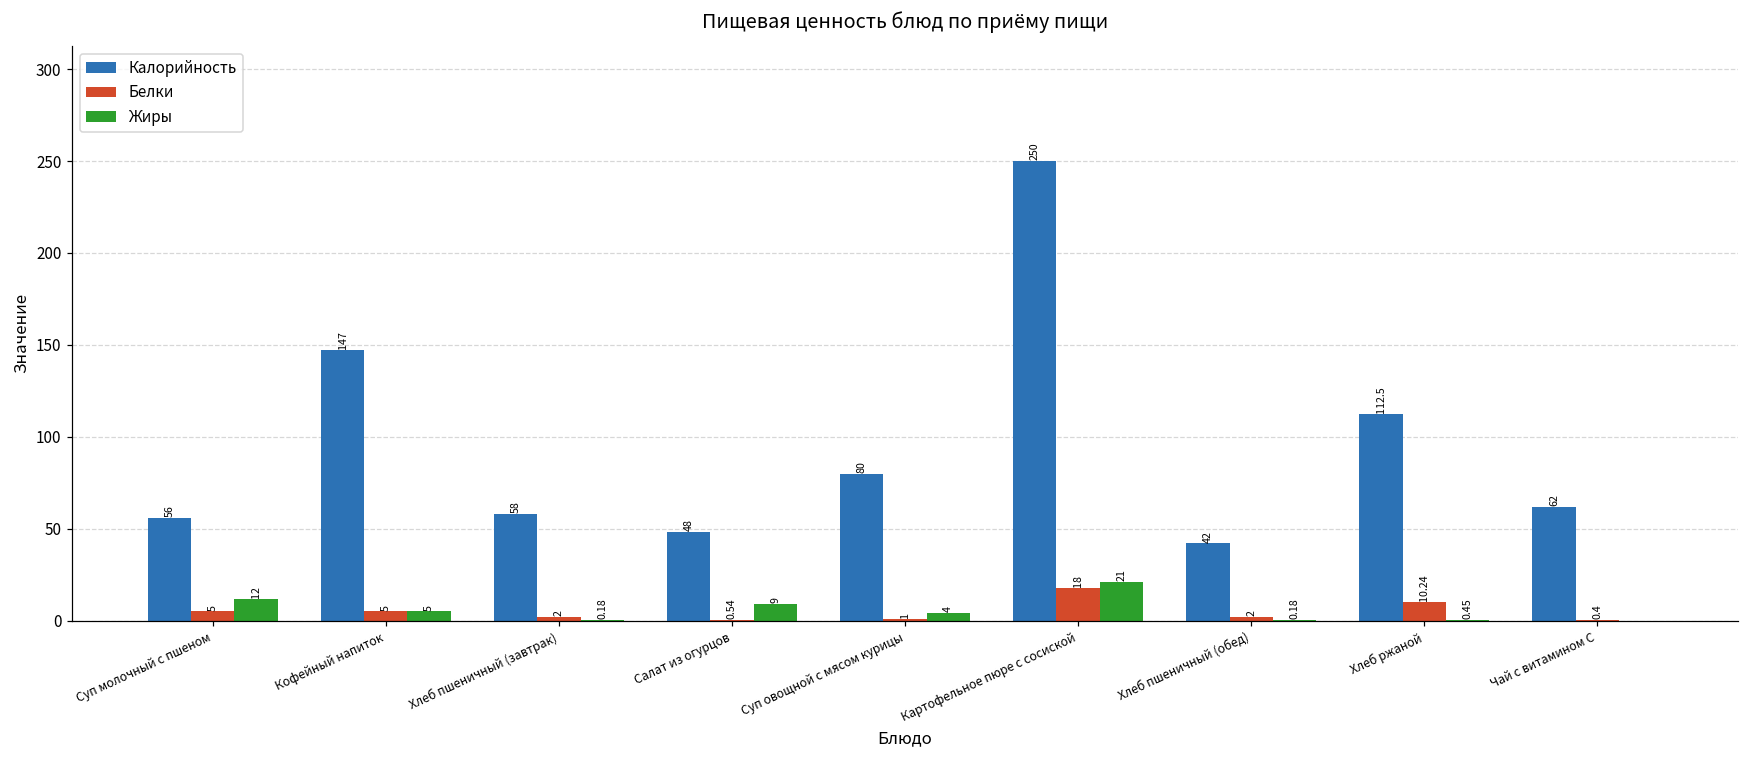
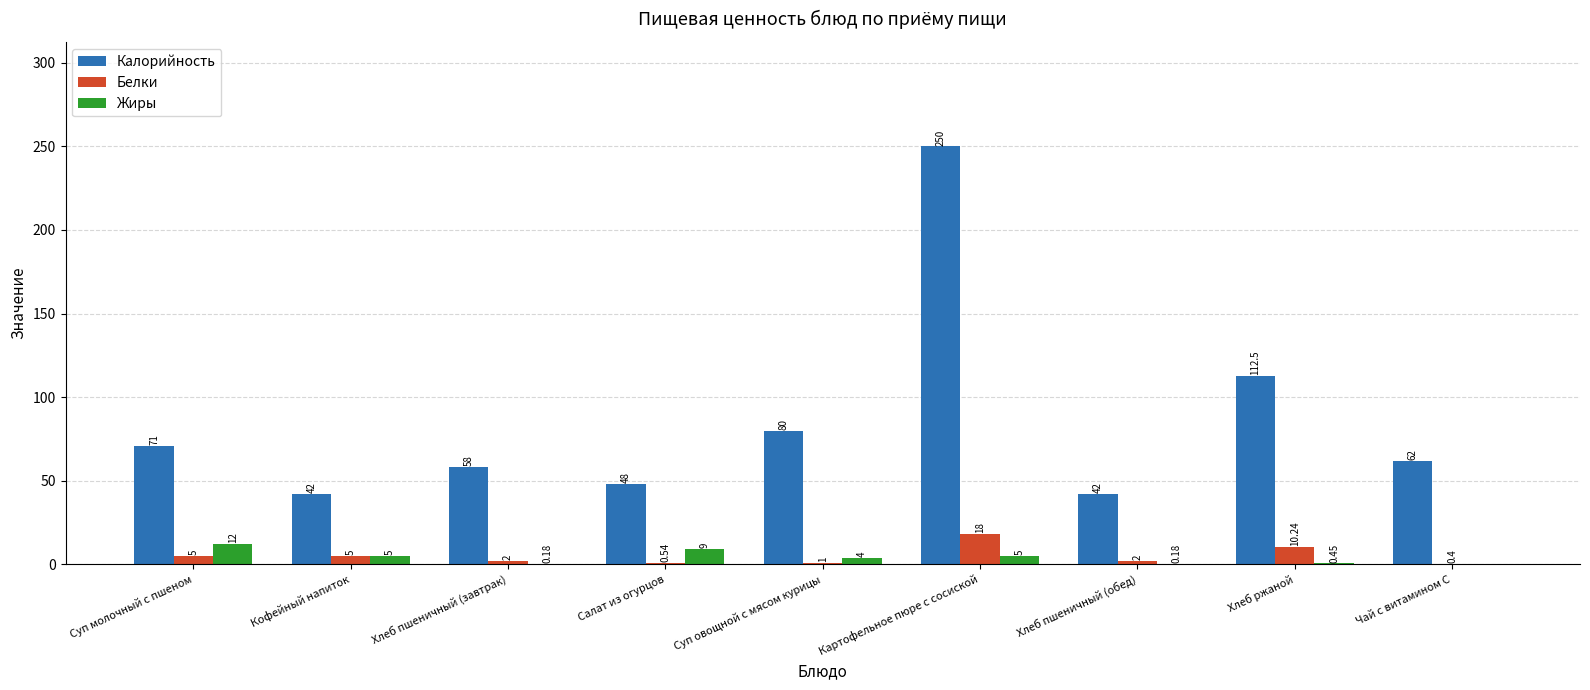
  {
    "Калорийность": {
-     "Суп молочный с пшеном": 56,
-     "Кофейный напиток": 147,
+     "Суп молочный с пшеном": 71,
+     "Кофейный напиток": 42,
      "Хлеб пшеничный (завтрак)": 58,
      "Салат из огурцов": 48,
      "Суп овощной с мясом курицы": 80,
      "Картофельное пюре с сосиской": 250,
      "Хлеб пшеничный (обед)": 42,
      "Хлеб ржаной": 112.5,
      "Чай с витамином С": 62
    },
    "Белки": {
      "Суп молочный с пшеном": 5,
      "Кофейный напиток": 5,
      "Хлеб пшеничный (завтрак)": 2,
      "Салат из огурцов": 0.54,
      "Суп овощной с мясом курицы": 1,
      "Картофельное пюре с сосиской": 18,
      "Хлеб пшеничный (обед)": 2,
      "Хлеб ржаной": 10.24,
      "Чай с витамином С": 0.4
    },
    "Жиры": {
      "Суп молочный с пшеном": 12,
      "Кофейный напиток": 5,
      "Хлеб пшеничный (завтрак)": 0.18,
      "Салат из огурцов": 9,
      "Суп овощной с мясом курицы": 4,
-     "Картофельное пюре с сосиской": 21,
+     "Картофельное пюре с сосиской": 5,
      "Хлеб пшеничный (обед)": 0.18,
      "Хлеб ржаной": 0.45
    }
  }
